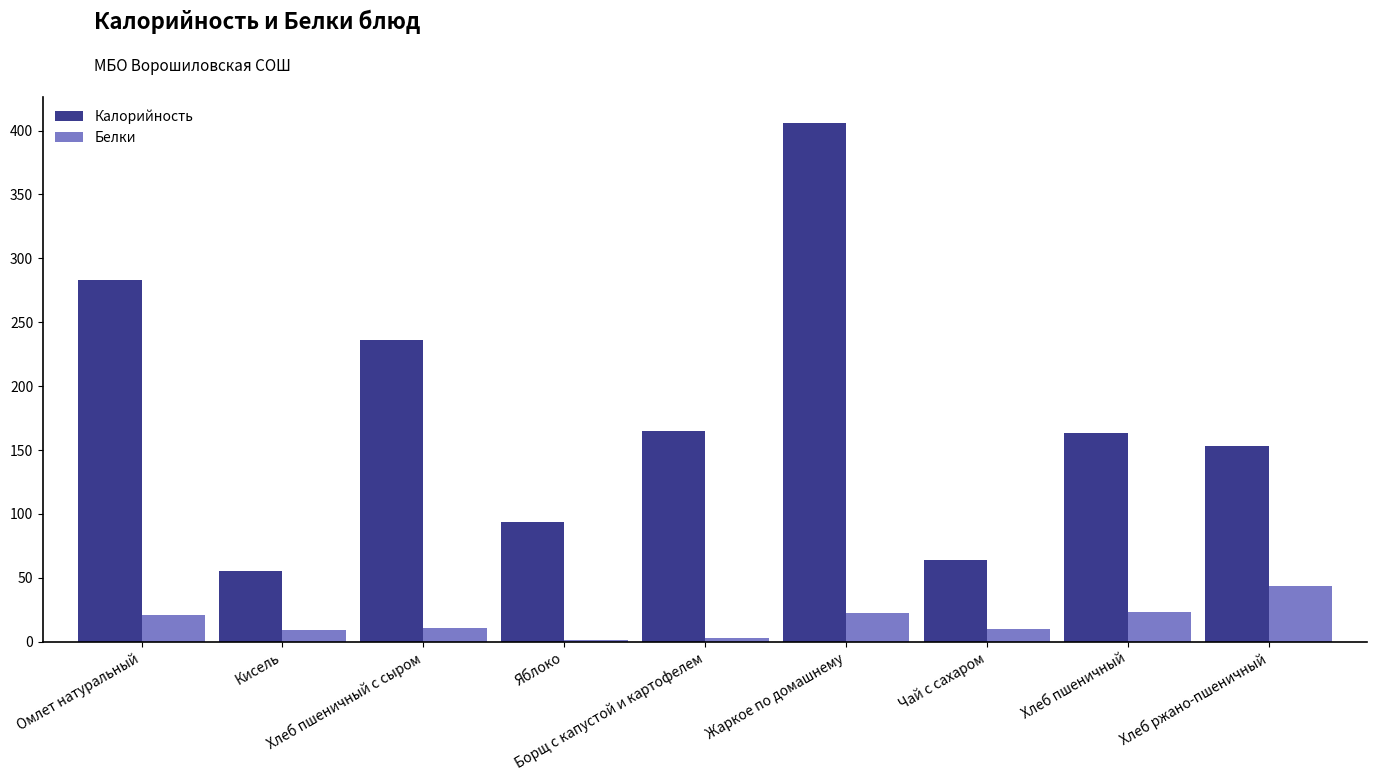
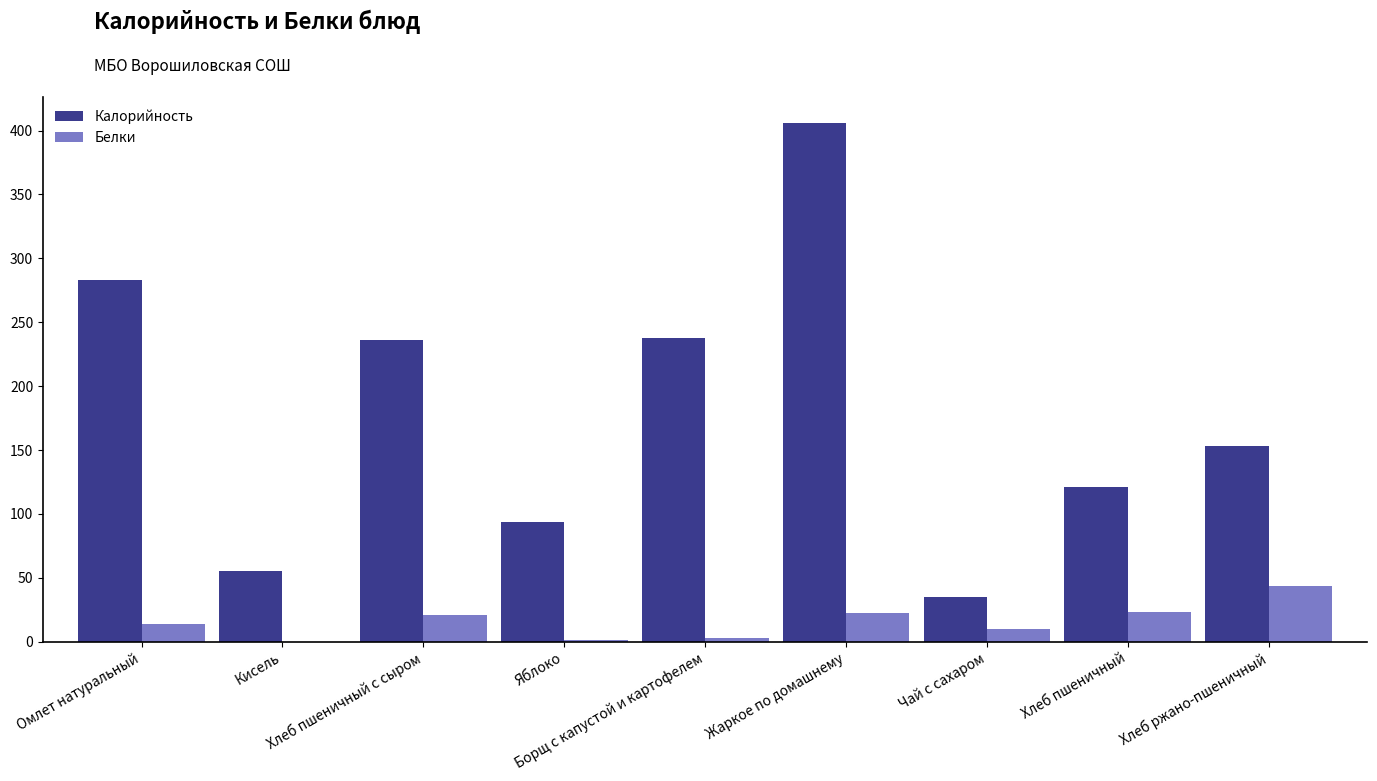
  {
    "Калорийность": {
      "Омлет натуральный": 283,
      "Кисель": 55,
      "Хлеб пшеничный с сыром": 236,
      "Яблоко": 94,
-     "Борщ с капустой и картофелем": 165,
+     "Борщ с капустой и картофелем": 238,
      "Жаркое по домашнему": 406,
-     "Чай с сахаром": 64,
-     "Хлеб пшеничный": 164,
+     "Чай с сахаром": 35,
+     "Хлеб пшеничный": 121,
      "Хлеб ржано-пшеничный": 153
    },
    "Белки": {
-     "Омлет натуральный": 21,
-     "Кисель": 9,
-     "Хлеб пшеничный с сыром": 11,
+     "Омлет натуральный": 14,
+     "Кисель": 0,
+     "Хлеб пшеничный с сыром": 21,
      "Борщ с капустой и картофелем": 3,
      "Жаркое по домашнему": 23,
      "Чай с сахаром": 10,
      "Хлеб пшеничный": 23,
      "Хлеб ржано-пшеничный": 44
    }
  }
